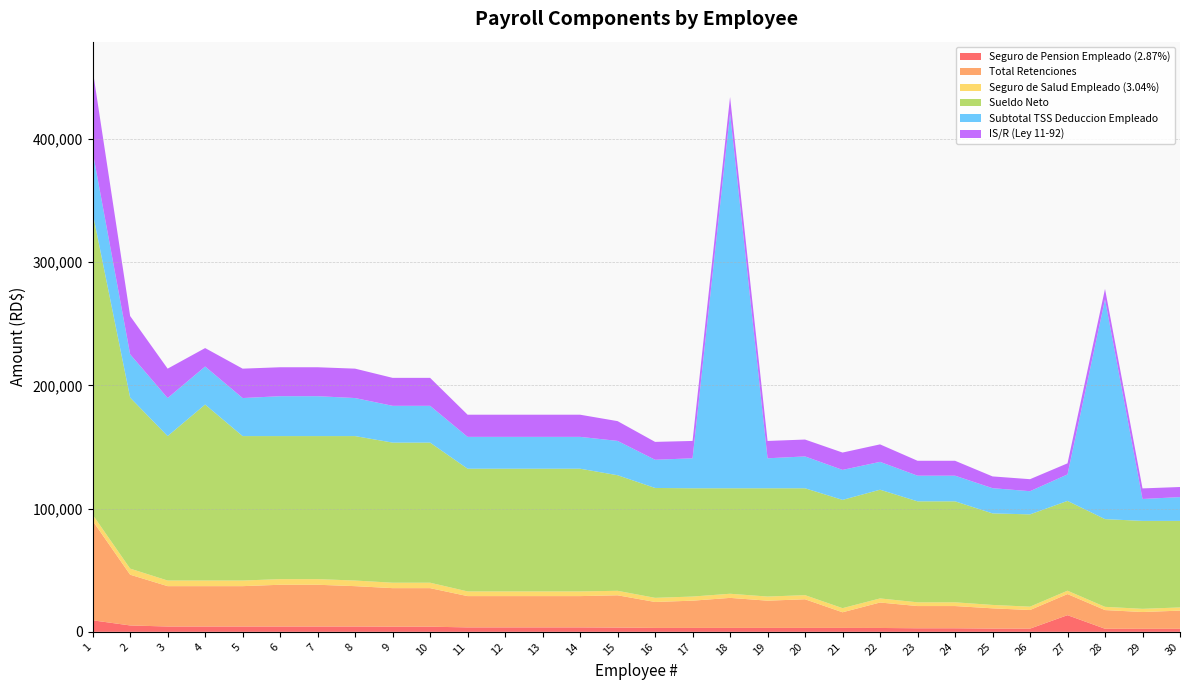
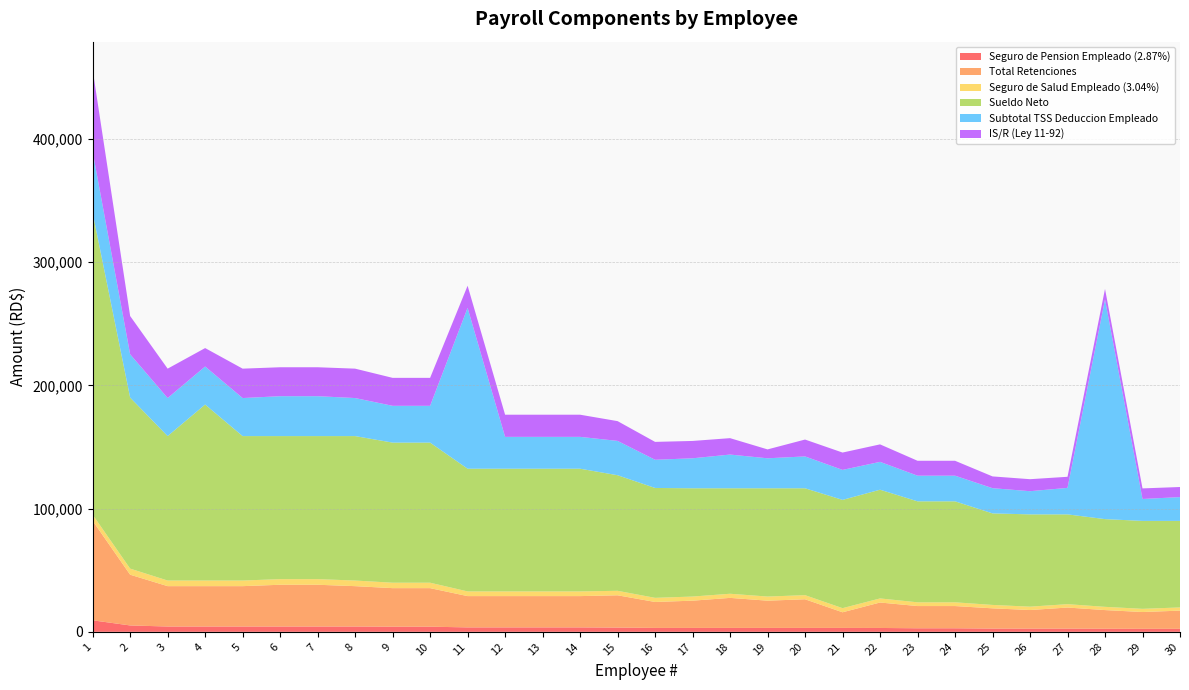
  {
    "Seguro de Pension Empleado (2.87%)": {
      "1": "9,000",
      "2": "5,000",
      "3": "4,000",
      "4": "4,000",
      "5": "4,000",
      "6": "4,000",
      "7": "4,000",
      "8": "4,000",
      "9": "4,000",
      "10": "4,000",
      "11": "4,000",
      "12": "4,000",
      "13": "4,000",
      "14": "4,000",
      "15": "3,000",
      "16": "3,000",
      "17": "3,000",
      "18": "3,000",
      "19": "3,000",
      "20": "3,000",
      "21": "3,000",
      "22": "3,000",
      "23": "3,000",
      "24": "3,000",
      "25": "3,000",
      "26": "3,000",
-     "27": "14,000",
+     "27": "3,000",
      "28": "2,000",
      "29": "2,000",
      "30": "2,000"
    },
    "Total Retenciones": {
      "1": "81,000",
      "2": "41,000",
      "3": "33,000",
      "4": "33,000",
      "5": "33,000",
      "6": "34,000",
      "7": "34,000",
      "8": "33,000",
      "9": "31,000",
      "10": "31,000",
      "11": "25,000",
      "12": "25,000",
      "13": "25,000",
      "14": "25,000",
      "15": "26,000",
      "16": "21,000",
      "17": "22,000",
      "18": "24,000",
      "19": "22,000",
      "20": "23,000",
      "21": "13,000",
      "22": "21,000",
      "23": "18,000",
      "24": "18,000",
      "25": "16,000",
      "26": "15,000",
      "27": "17,000",
      "28": "15,000",
      "29": "14,000",
      "30": "15,000"
    },
    "Seguro de Salud Empleado (3.04%)": {
      "1": "5,000",
      "2": "5,000",
      "3": "5,000",
      "4": "5,000",
      "5": "5,000",
      "6": "5,000",
      "7": "5,000",
      "8": "5,000",
      "9": "4,000",
      "10": "4,000",
      "11": "4,000",
      "12": "4,000",
      "13": "4,000",
      "14": "4,000",
      "15": "4,000",
      "16": "3,000",
      "17": "3,000",
      "18": "3,000",
      "19": "3,000",
      "20": "3,000",
      "21": "3,000",
      "22": "3,000",
      "23": "3,000",
      "24": "3,000",
      "25": "3,000",
      "26": "3,000",
      "27": "3,000",
      "28": "3,000",
      "29": "3,000",
      "30": "3,000"
    },
    "Sueldo Neto": {
      "1": "245,000",
      "2": "139,000",
      "3": "117,000",
      "4": "143,000",
      "5": "117,000",
      "6": "116,000",
      "7": "116,000",
      "8": "117,000",
      "9": "114,000",
      "10": "114,000",
      "11": "100,000",
      "12": "100,000",
      "13": "100,000",
      "14": "100,000",
      "15": "94,000",
      "16": "89,000",
      "17": "88,000",
      "18": "86,000",
      "19": "88,000",
      "20": "87,000",
      "21": "88,000",
      "22": "88,000",
      "23": "82,000",
      "24": "82,000",
      "25": "74,000",
      "26": "75,000",
      "27": "73,000",
      "28": "71,000",
      "29": "71,000",
      "30": "70,000"
    },
    "Subtotal TSS Deduccion Empleado": {
      "1": "50,000",
      "2": "35,000",
      "3": "31,000",
      "4": "31,000",
      "5": "31,000",
      "6": "32,000",
      "7": "32,000",
      "8": "31,000",
      "9": "30,000",
      "10": "30,000",
-     "11": "26,000",
+     "11": "131,000",
      "12": "26,000",
      "13": "26,000",
      "14": "26,000",
      "15": "28,000",
      "16": "23,000",
      "17": "24,000",
-     "18": "304,000",
+     "18": "27,000",
      "19": "24,000",
      "20": "26,000",
      "21": "24,000",
      "22": "23,000",
      "23": "21,000",
      "24": "21,000",
      "25": "20,000",
      "26": "19,000",
      "27": "22,000",
      "28": "178,000",
      "29": "18,000",
      "30": "19,000"
    },
    "IS/R (Ley 11-92)": {
      "1": "66,000",
      "2": "31,000",
      "3": "24,000",
      "4": "15,000",
      "5": "24,000",
      "6": "23,000",
      "7": "23,000",
      "8": "24,000",
      "9": "23,000",
      "10": "23,000",
      "11": "18,000",
      "12": "18,000",
      "13": "18,000",
      "14": "18,000",
      "15": "16,000",
      "16": "15,000",
      "17": "14,000",
      "18": "13,000",
-     "19": "14,000",
+     "19": "7,000",
      "20": "14,000",
      "21": "14,000",
      "22": "14,000",
      "23": "12,000",
      "24": "12,000",
      "25": "10,000",
      "26": "10,000",
      "27": "9,000",
      "28": "9,000",
      "29": "9,000",
      "30": "8,000"
    }
  }
